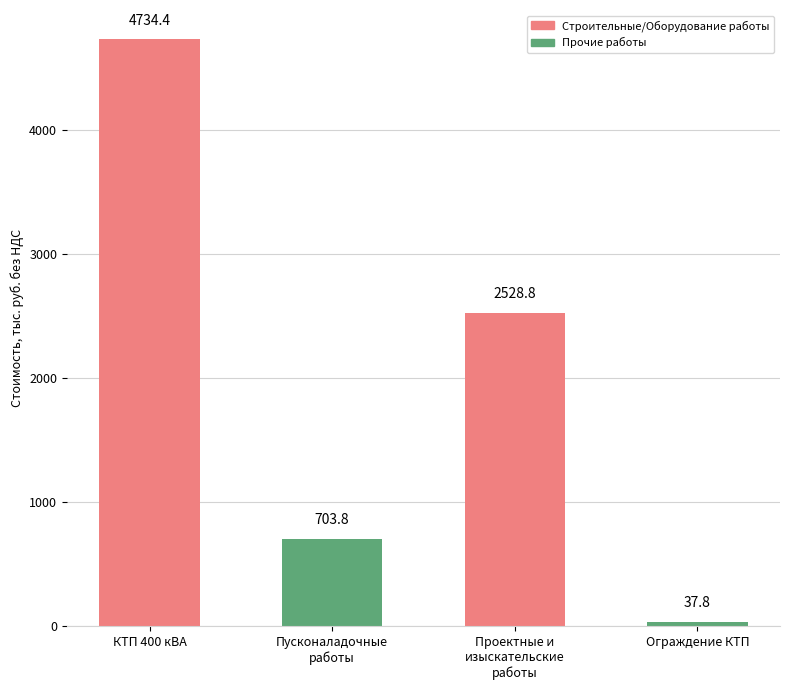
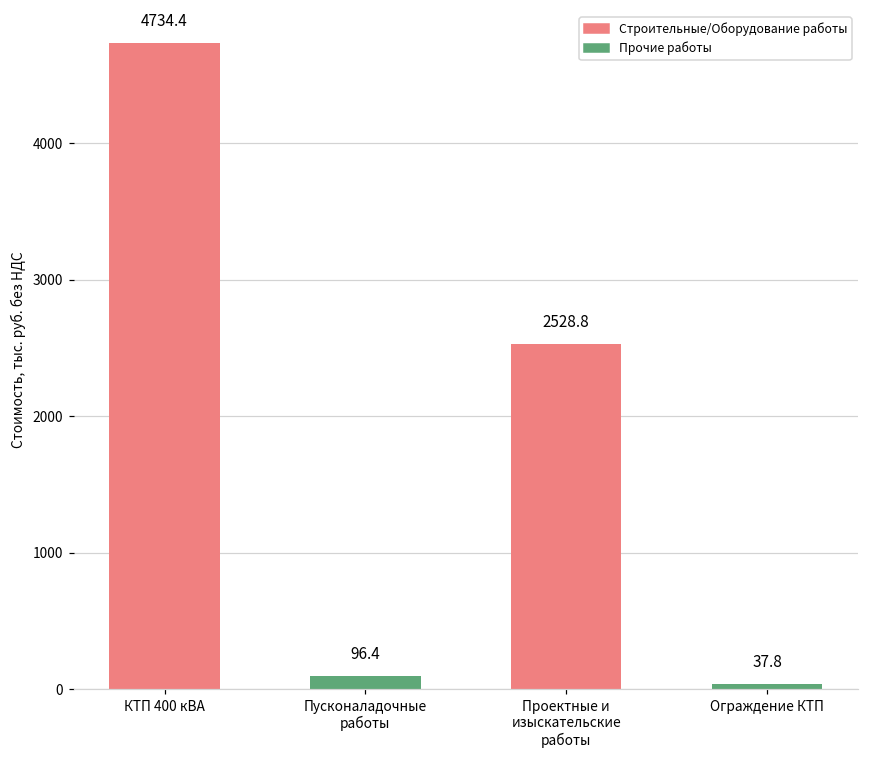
  {
    "КТП 400 кВА": 4734.4,
-   "Пусконаладочные работы": 703.8,
+   "Пусконаладочные работы": 96.4,
    "Проектные и изыскательские работы": 2528.8,
    "Ограждение КТП": 37.8
  }
